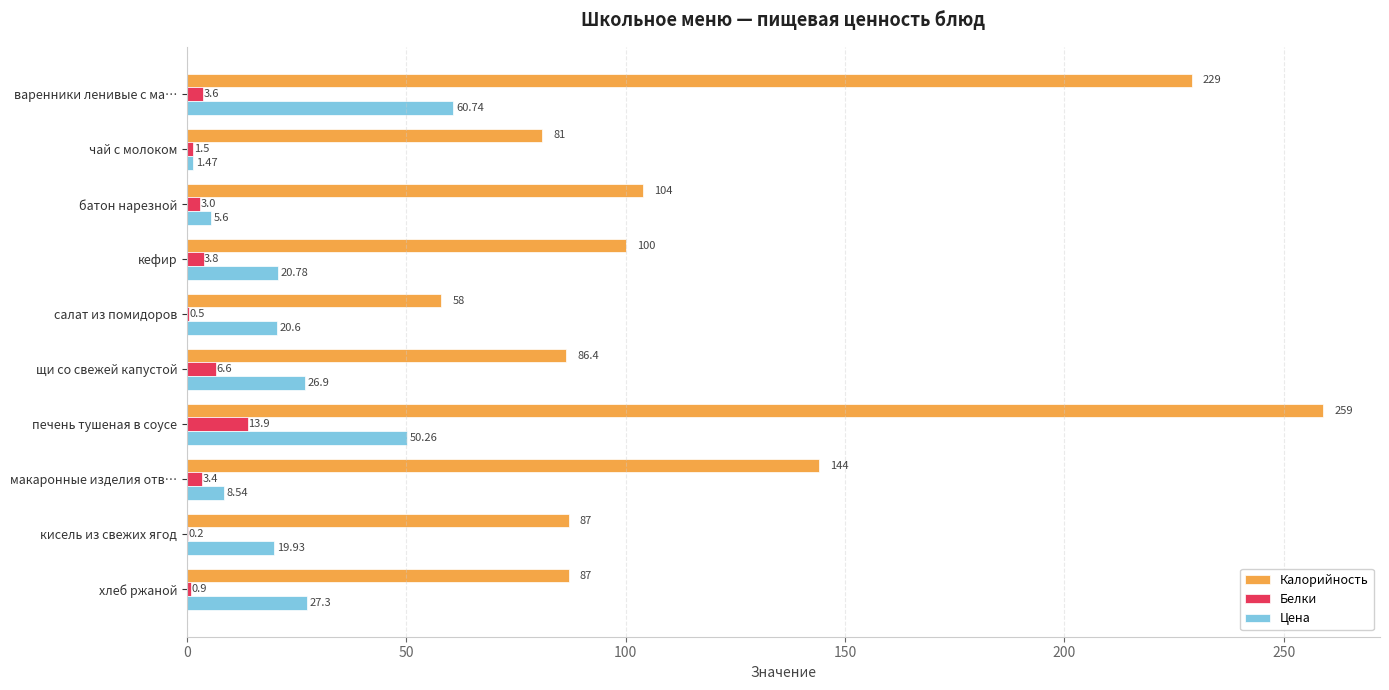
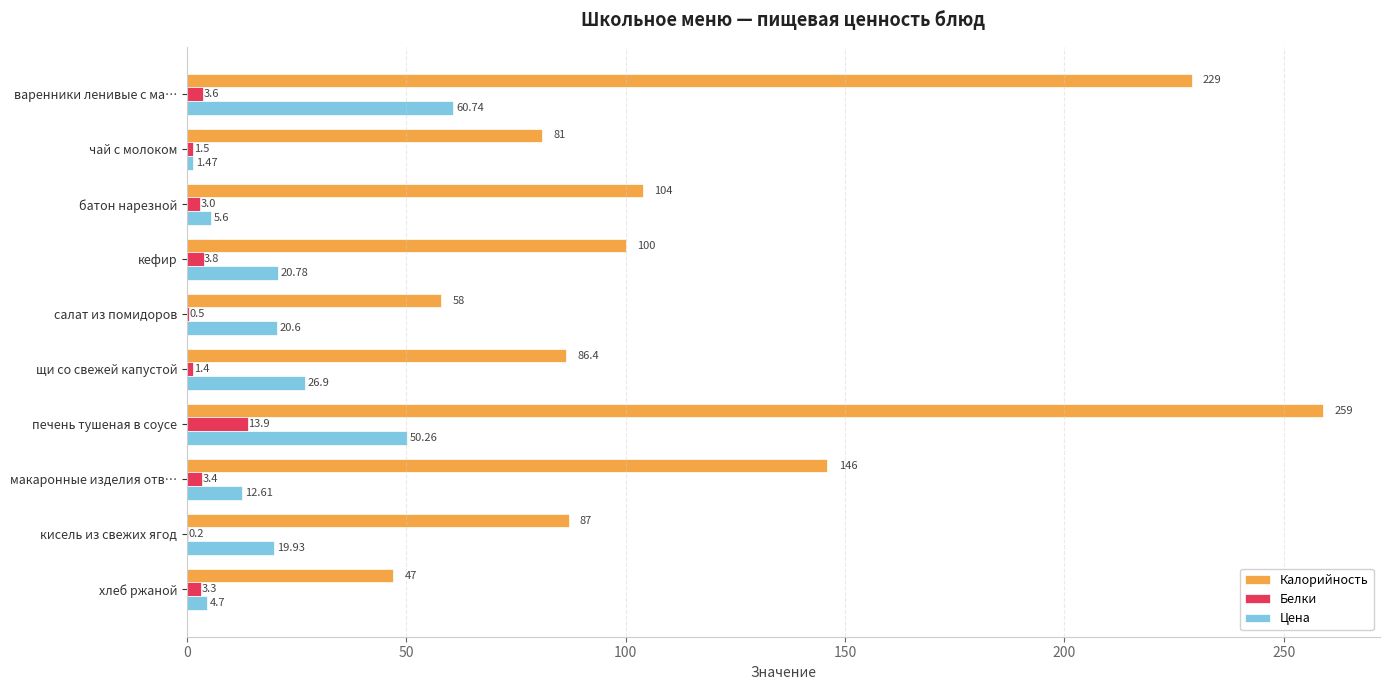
  {
    "Калорийность": {
      "варенники ленивые с ма…": 229,
      "чай с молоком": 81,
      "батон нарезной": 104,
      "кефир": 100,
      "салат из помидоров": 58,
      "щи со свежей капустой": 86.4,
      "печень тушеная в соусе": 259,
-     "макаронные изделия отв…": 144,
+     "макаронные изделия отв…": 146,
      "кисель из свежих ягод": 87,
-     "хлеб ржаной": 87
+     "хлеб ржаной": 47
    },
    "Белки": {
      "варенники ленивые с ма…": 3.6,
      "чай с молоком": 1.5,
      "батон нарезной": 3.0,
      "кефир": 3.8,
      "салат из помидоров": 0.5,
-     "щи со свежей капустой": 6.6,
+     "щи со свежей капустой": 1.4,
      "печень тушеная в соусе": 13.9,
      "макаронные изделия отв…": 3.4,
      "кисель из свежих ягод": 0.2,
-     "хлеб ржаной": 0.9
+     "хлеб ржаной": 3.3
    },
    "Цена": {
      "варенники ленивые с ма…": 60.74,
      "чай с молоком": 1.47,
      "батон нарезной": 5.6,
      "кефир": 20.78,
      "салат из помидоров": 20.6,
      "щи со свежей капустой": 26.9,
      "печень тушеная в соусе": 50.26,
-     "макаронные изделия отв…": 8.54,
+     "макаронные изделия отв…": 12.61,
      "кисель из свежих ягод": 19.93,
-     "хлеб ржаной": 27.3
+     "хлеб ржаной": 4.7
    }
  }
